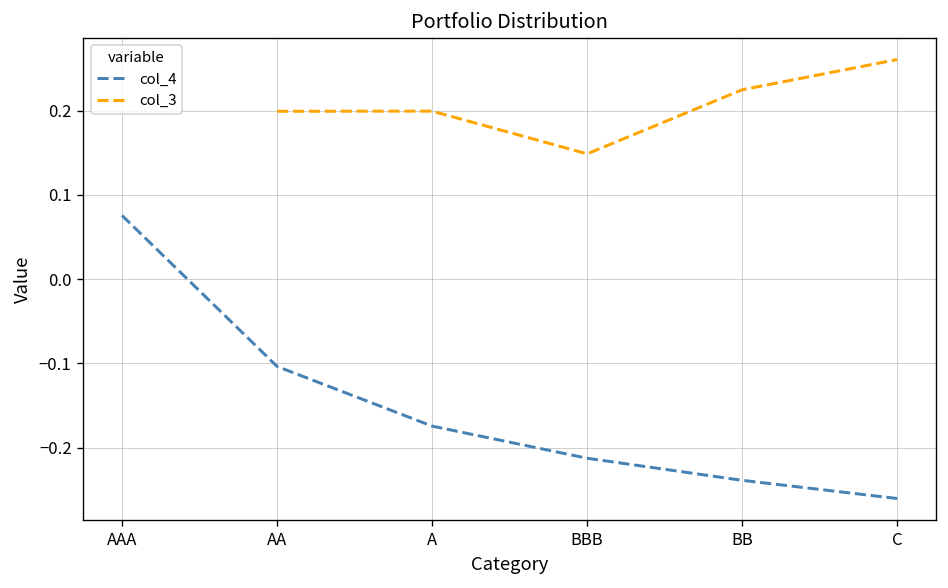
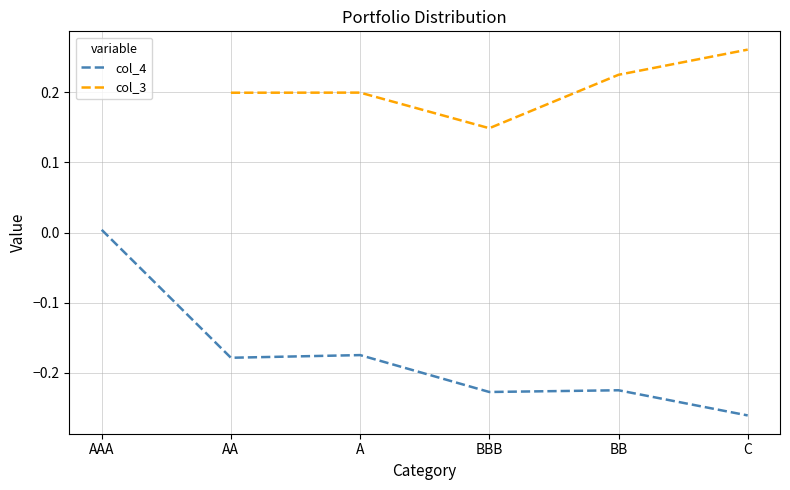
  {
    "col_4": {
-     "AAA": 0.08,
-     "AA": -0.10,
+     "AAA": 0.00,
+     "AA": -0.18,
      "A": -0.17,
-     "BBB": -0.21,
-     "BB": -0.24,
+     "BBB": -0.23,
+     "BB": -0.22,
      "C": -0.26
    },
    "col_3": {
      "AA": 0.20,
      "A": 0.20,
      "BBB": 0.15,
      "BB": 0.22,
      "C": 0.26
    }
  }
